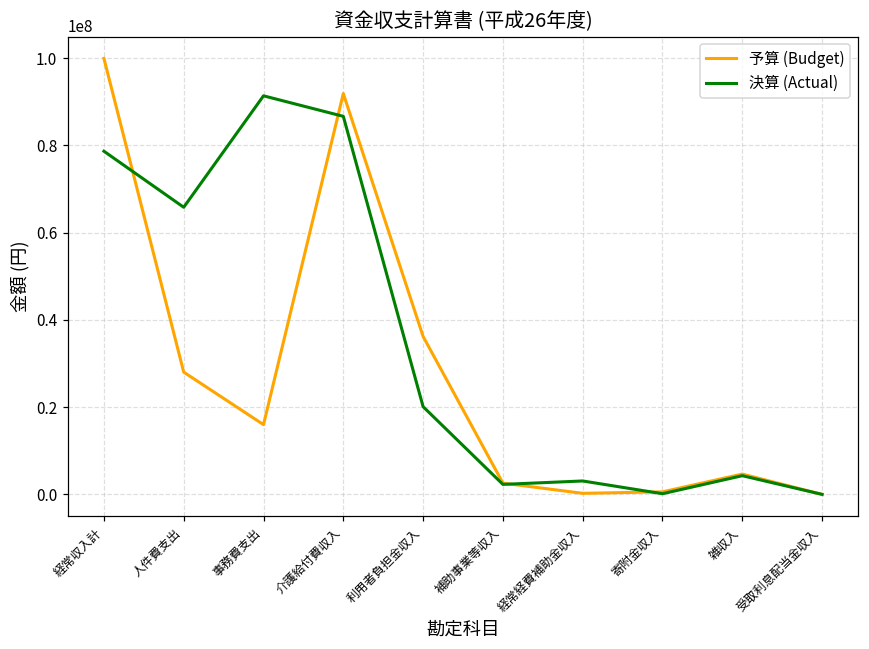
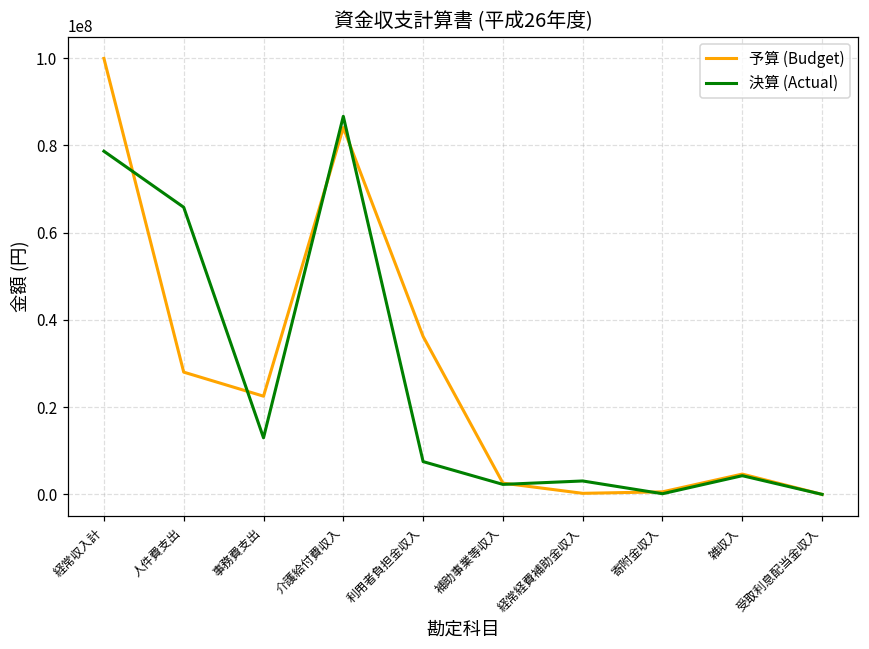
  {
    "予算 (Budget)": {
      "経常収入計": 100000000,
      "人件費支出": 28000000,
-     "事務費支出": 16000000,
-     "介護給付費収入": 92000000,
+     "事務費支出": 23000000,
+     "介護給付費収入": 84000000,
      "利用者負担金収入": 36000000,
      "経常経費補助金収入": 0
    },
    "決算 (Actual)": {
      "経常収入計": 79000000,
      "人件費支出": 66000000,
-     "事務費支出": 91000000,
+     "事務費支出": 13000000,
      "介護給付費収入": 87000000,
-     "利用者負担金収入": 20000000,
+     "利用者負担金収入": 8000000,
      "経常経費補助金収入": 3000000
    }
  }
